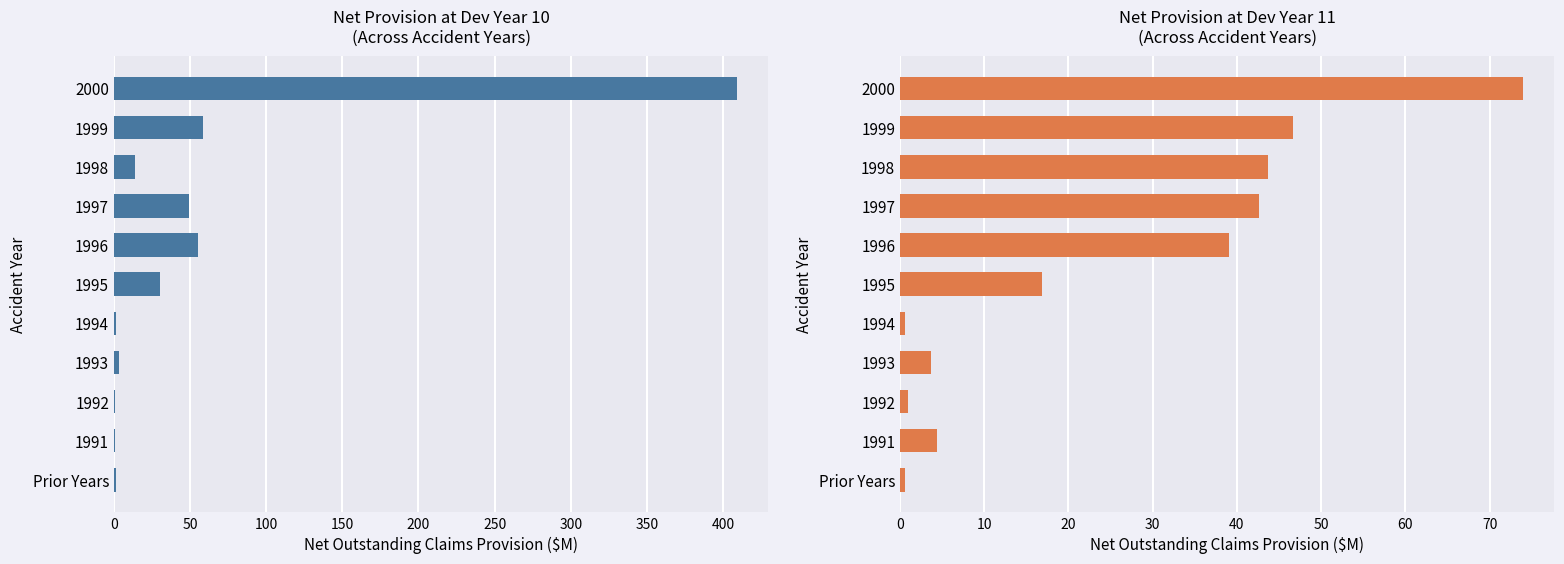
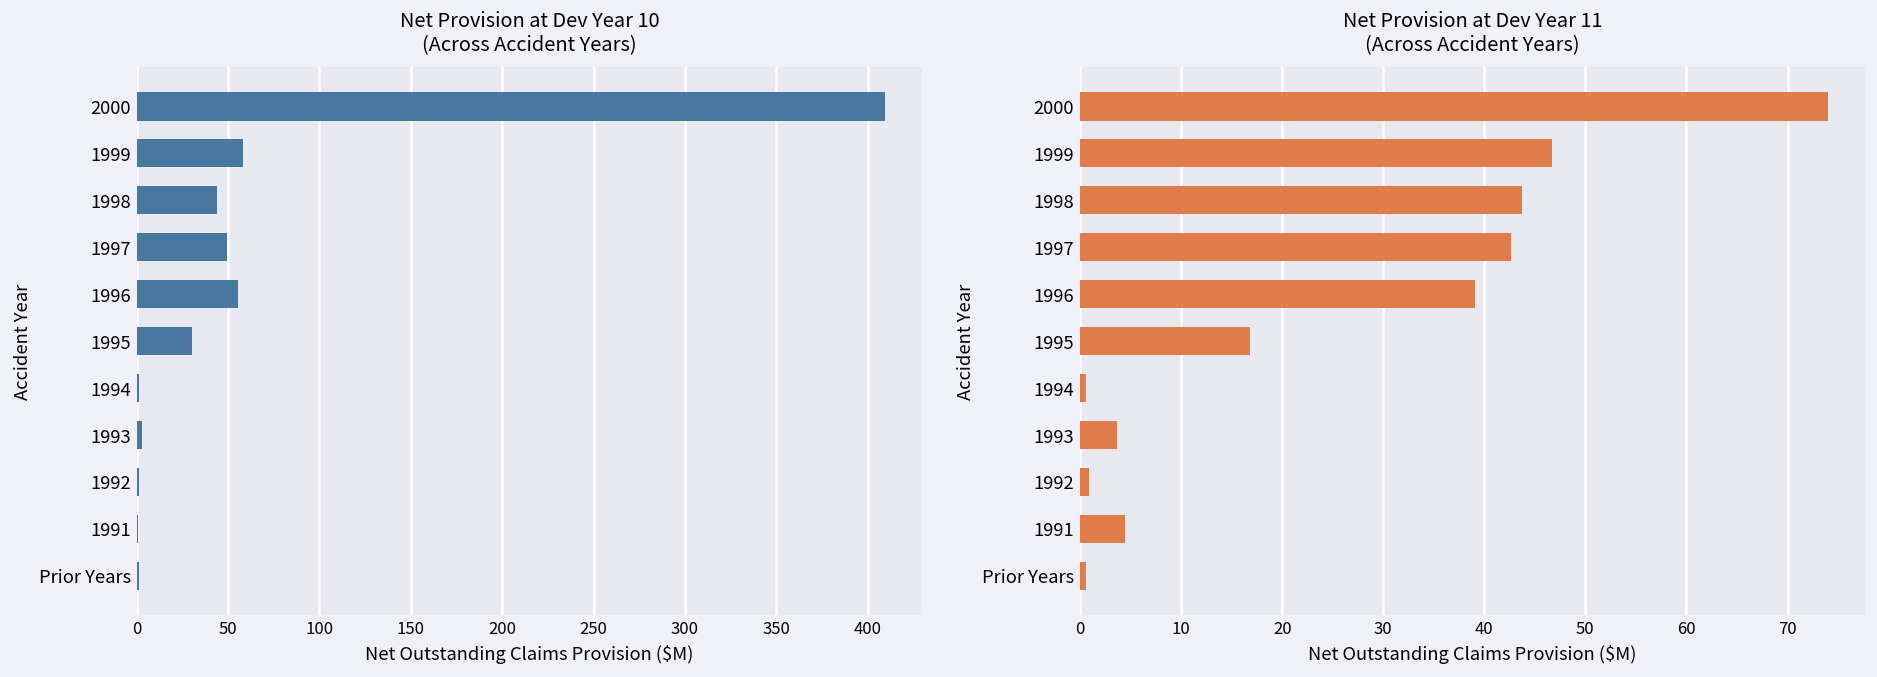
  {
    "Net Provision at Dev Year 10 (Across Accident Years)": {
      "2000": 409,
      "1999": 58,
-     "1998": 14,
+     "1998": 44,
      "1997": 50,
      "1996": 56,
      "1995": 30,
      "1993": 3
    },
    "Net Provision at Dev Year 11 (Across Accident Years)": {
      "2000": 74,
      "1999": 47,
      "1998": 44,
      "1997": 43,
      "1996": 39,
      "1995": 17,
      "1994": 1,
      "1993": 4,
      "1992": 1,
      "1991": 4,
      "Prior Years": 1
    }
  }
